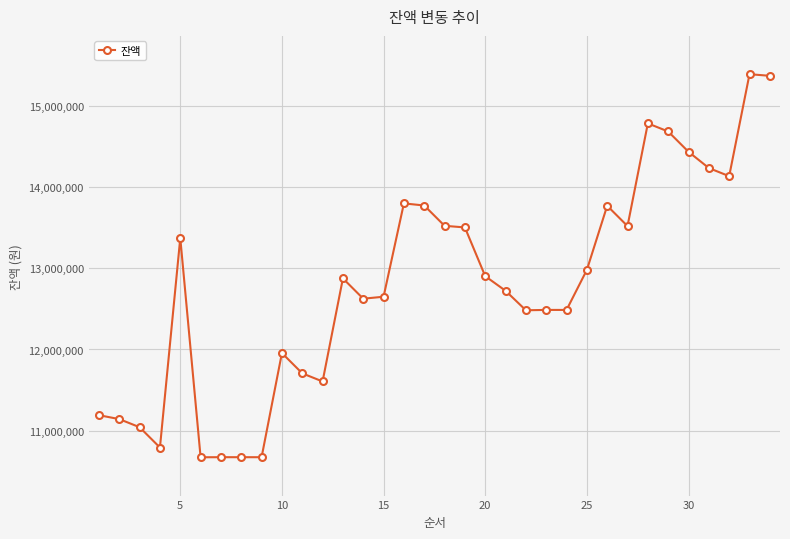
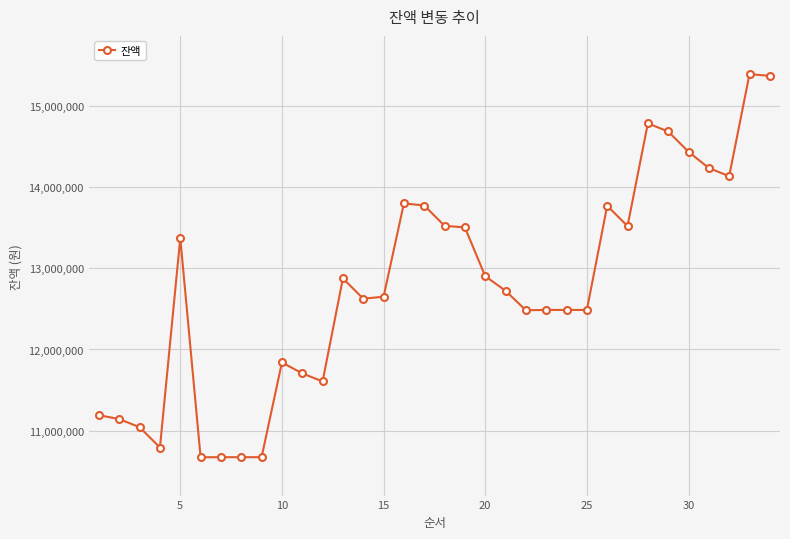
  {
    "5": "13,400,000",
-   "10": "12,000,000",
+   "10": "11,800,000",
    "15": "12,600,000",
    "20": "12,900,000",
-   "25": "13,000,000",
+   "25": "12,500,000",
    "30": "14,400,000"
  }
